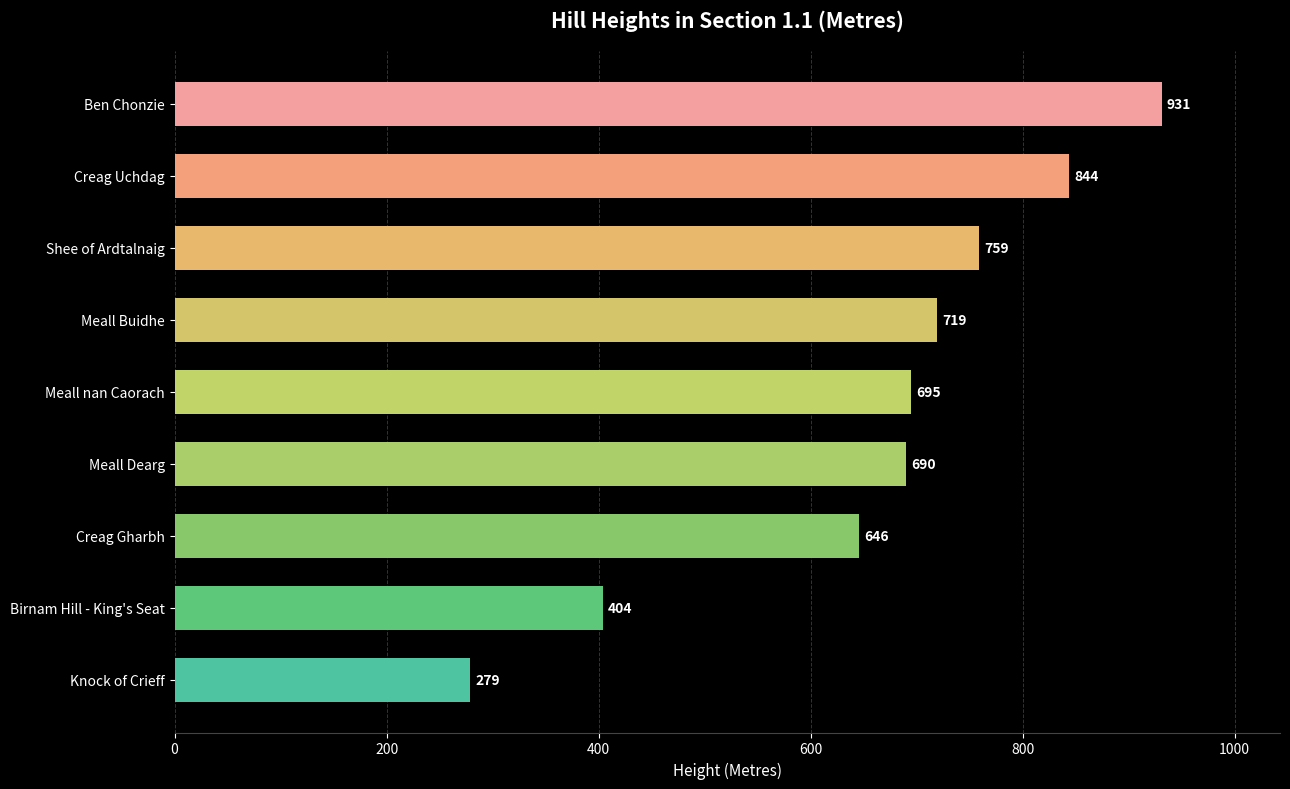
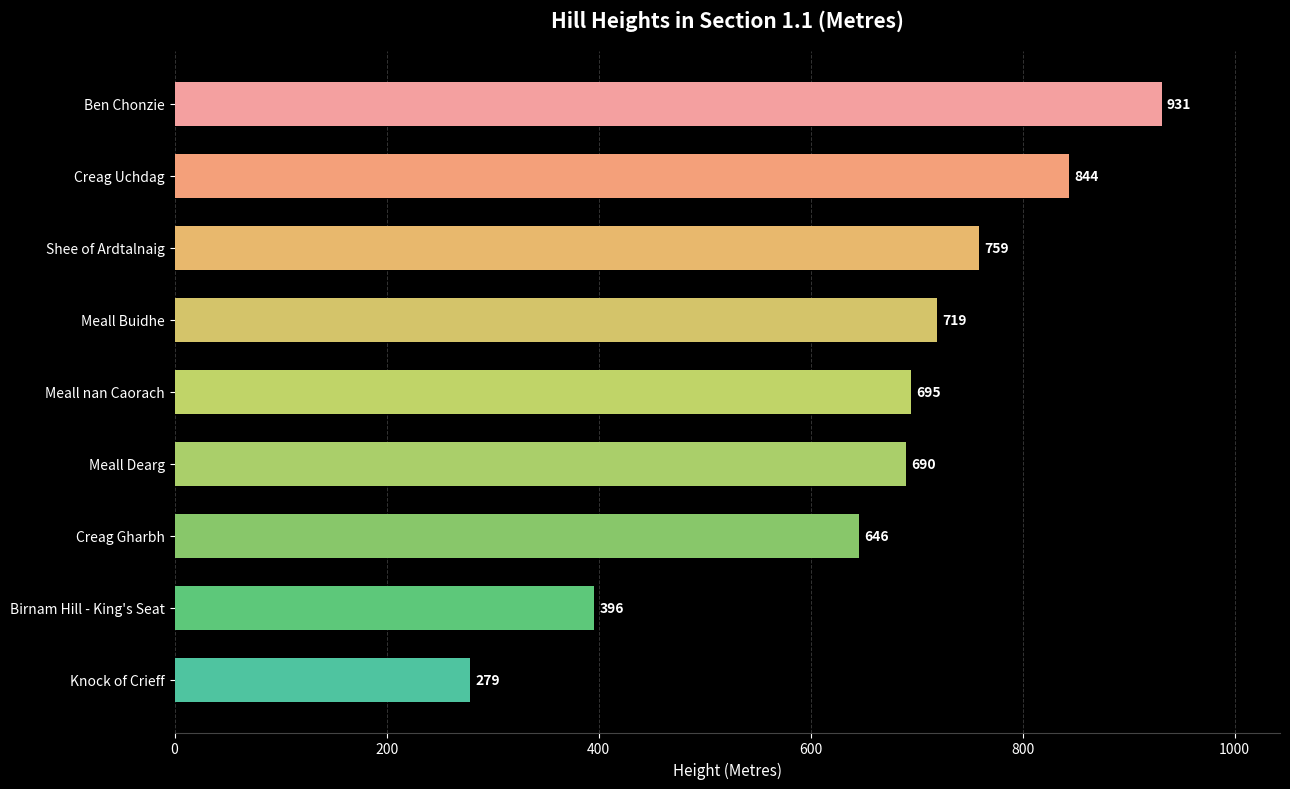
  {
    "Ben Chonzie": 931,
    "Creag Uchdag": 844,
    "Shee of Ardtalnaig": 759,
    "Meall Buidhe": 719,
    "Meall nan Caorach": 695,
    "Meall Dearg": 690,
    "Creag Gharbh": 646,
-   "Birnam Hill - King's Seat": 404,
+   "Birnam Hill - King's Seat": 396,
    "Knock of Crieff": 279
  }
